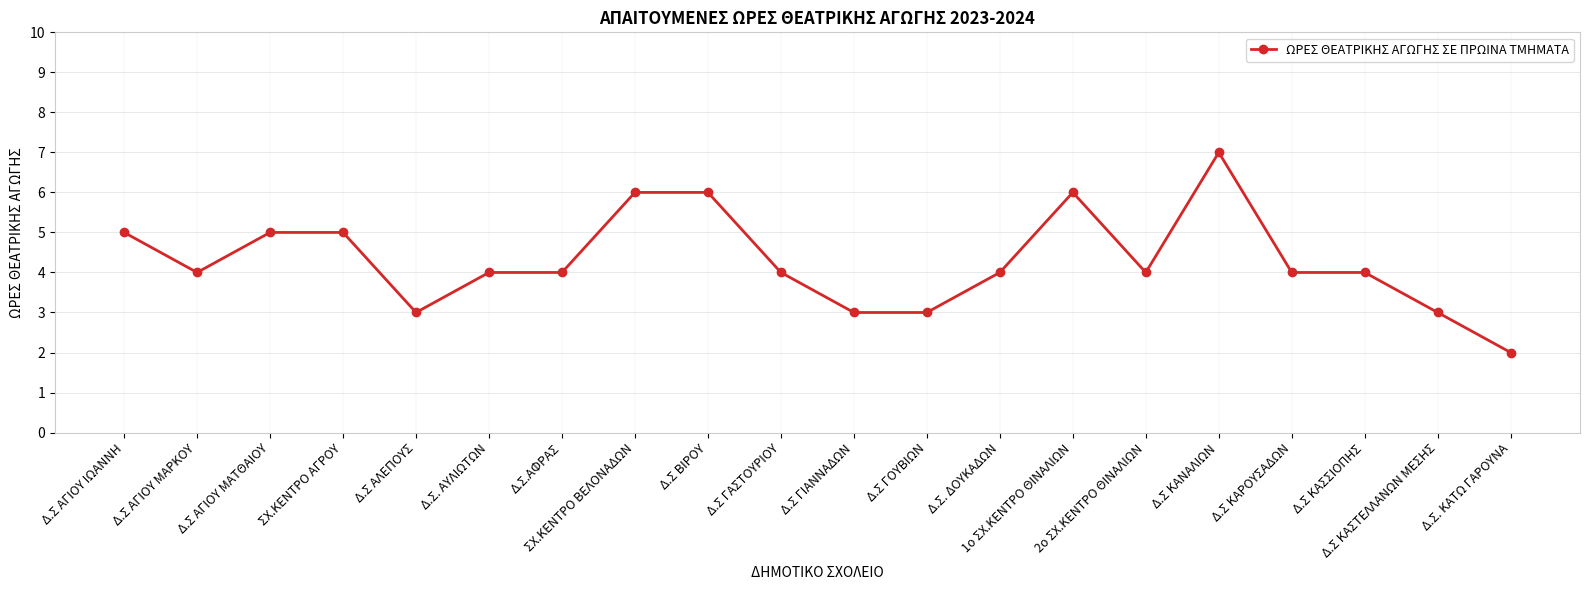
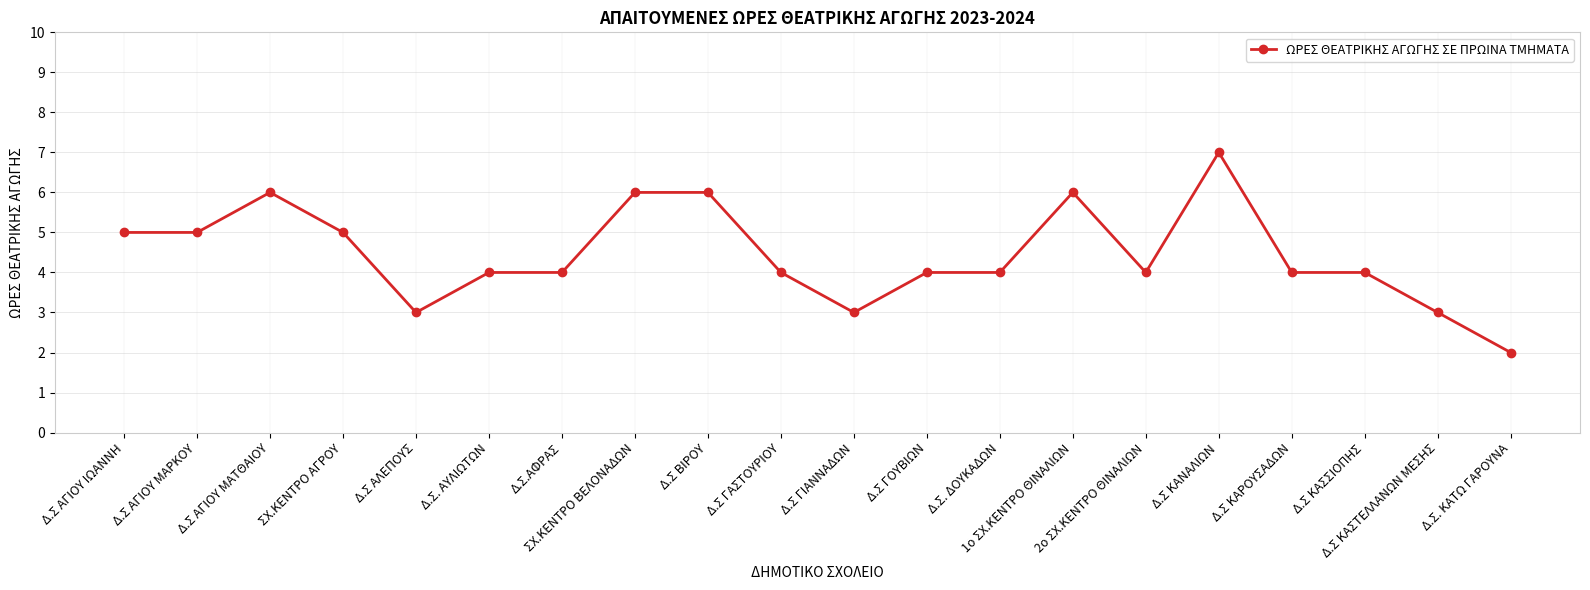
  {
    "Δ.Σ ΑΓΙΟΥ ΙΩΑΝΝΗ": 5,
-   "Δ.Σ ΑΓΙΟΥ ΜΑΡΚΟΥ": 4,
-   "Δ.Σ ΑΓΙΟΥ ΜΑΤΘΑΙΟΥ": 5,
+   "Δ.Σ ΑΓΙΟΥ ΜΑΡΚΟΥ": 5,
+   "Δ.Σ ΑΓΙΟΥ ΜΑΤΘΑΙΟΥ": 6,
    "ΣΧ.ΚΕΝΤΡΟ ΑΓΡΟΥ": 5,
    "Δ.Σ ΑΛΕΠΟΥΣ": 3,
    "Δ.Σ. ΑΥΛΙΩΤΩΝ": 4,
    "Δ.Σ.ΑΦΡΑΣ": 4,
    "ΣΧ.ΚΕΝΤΡΟ ΒΕΛΟΝΑΔΩΝ": 6,
    "Δ.Σ ΒΙΡΟΥ": 6,
    "Δ.Σ ΓΑΣΤΟΥΡΙΟΥ": 4,
    "Δ.Σ ΓΙΑΝΝΑΔΩΝ": 3,
-   "Δ.Σ ΓΟΥΒΙΩΝ": 3,
+   "Δ.Σ ΓΟΥΒΙΩΝ": 4,
    "Δ.Σ. ΔΟΥΚΑΔΩΝ": 4,
    "1ο ΣΧ.ΚΕΝΤΡΟ ΘΙΝΑΛΙΩΝ": 6,
    "2ο ΣΧ.ΚΕΝΤΡΟ ΘΙΝΑΛΙΩΝ": 4,
    "Δ.Σ ΚΑΝΑΛΙΩΝ": 7,
    "Δ.Σ ΚΑΡΟΥΣΑΔΩΝ": 4,
    "Δ.Σ ΚΑΣΣΙΟΠΗΣ": 4,
    "Δ.Σ ΚΑΣΤΕΛΛΑΝΩΝ ΜΕΣΗΣ": 3,
    "Δ.Σ. ΚΑΤΩ ΓΑΡΟΥΝΑ": 2
  }
